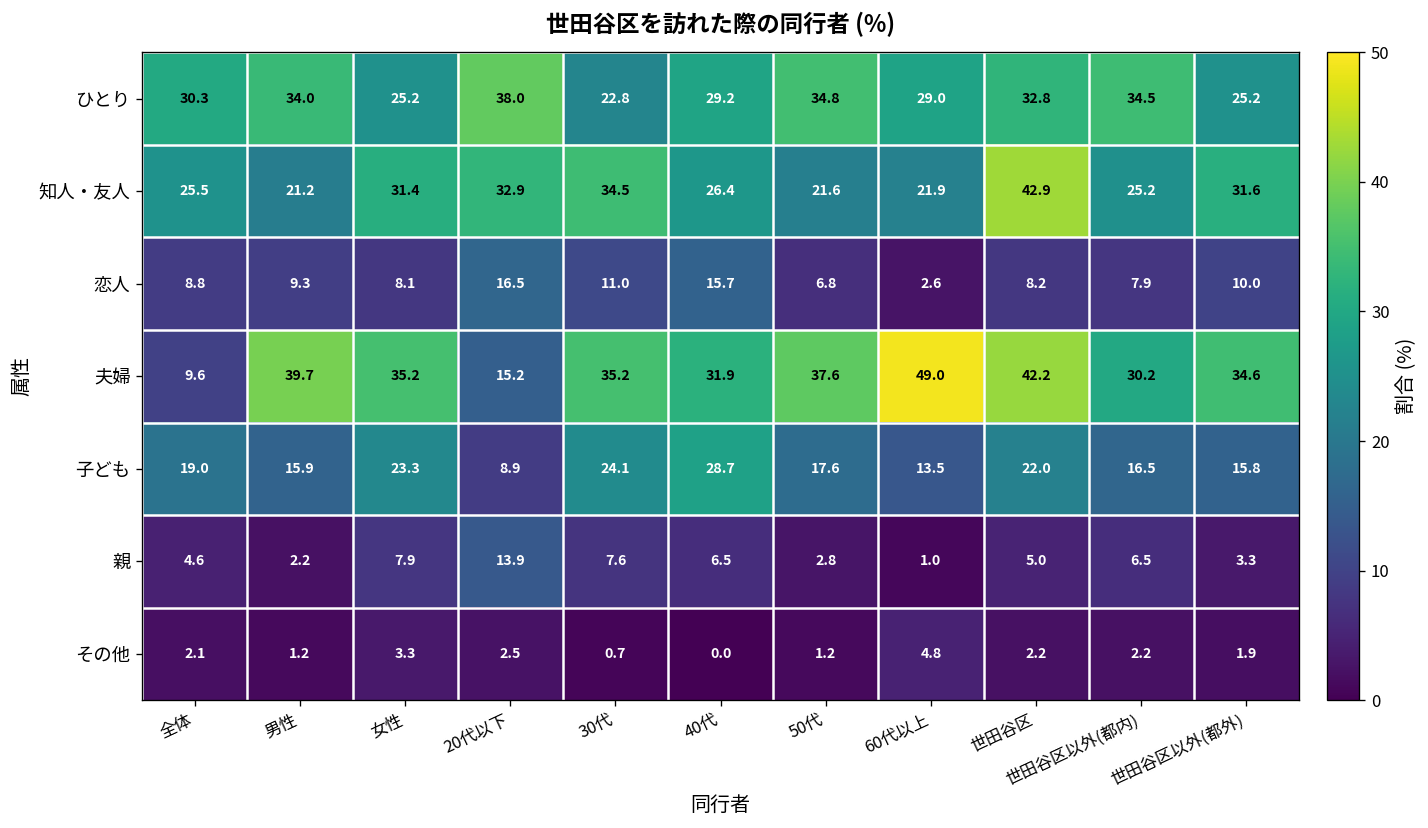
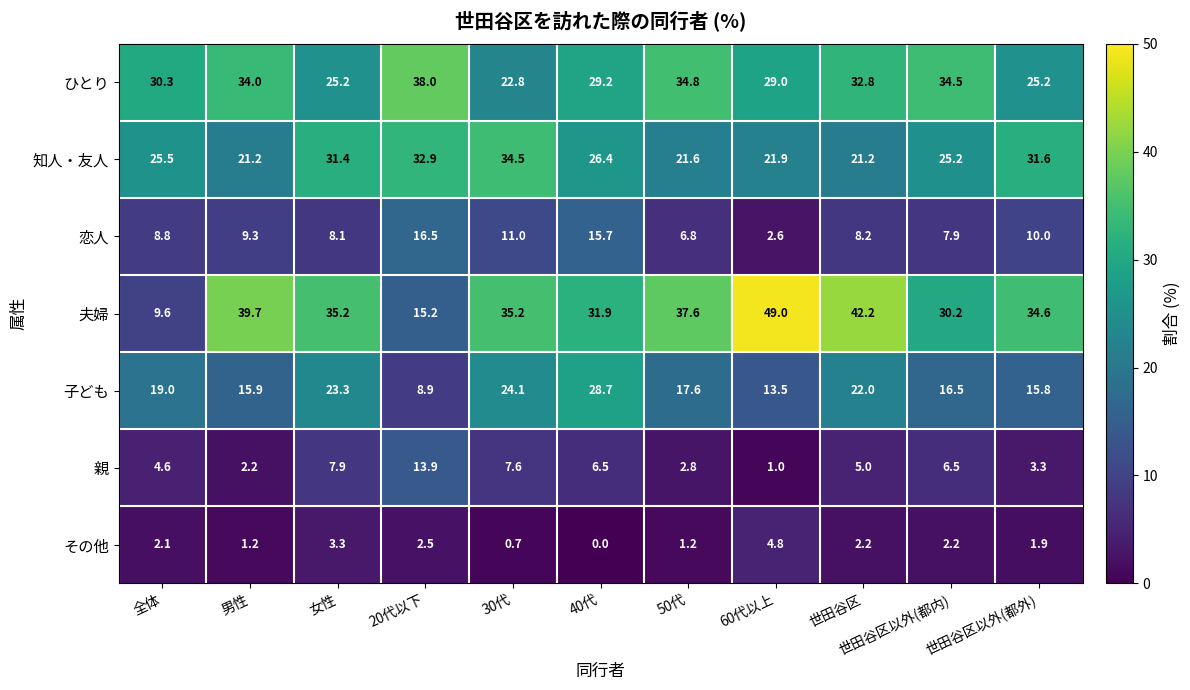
  {
    "ひとり": {
      "全体": 30.3,
      "男性": 34.0,
      "女性": 25.2,
      "20代以下": 38.0,
      "30代": 22.8,
      "40代": 29.2,
      "50代": 34.8,
      "60代以上": 29.0,
      "世田谷区": 32.8,
      "世田谷区以外(都内)": 34.5,
      "世田谷区以外(都外)": 25.2
    },
    "知人・友人": {
      "全体": 25.5,
      "男性": 21.2,
      "女性": 31.4,
      "20代以下": 32.9,
      "30代": 34.5,
      "40代": 26.4,
      "50代": 21.6,
      "60代以上": 21.9,
-     "世田谷区": 42.9,
+     "世田谷区": 21.2,
      "世田谷区以外(都内)": 25.2,
      "世田谷区以外(都外)": 31.6
    },
    "恋人": {
      "全体": 8.8,
      "男性": 9.3,
      "女性": 8.1,
      "20代以下": 16.5,
      "30代": 11.0,
      "40代": 15.7,
      "50代": 6.8,
      "60代以上": 2.6,
      "世田谷区": 8.2,
      "世田谷区以外(都内)": 7.9,
      "世田谷区以外(都外)": 10.0
    },
    "夫婦": {
      "全体": 9.6,
      "男性": 39.7,
      "女性": 35.2,
      "20代以下": 15.2,
      "30代": 35.2,
      "40代": 31.9,
      "50代": 37.6,
      "60代以上": 49.0,
      "世田谷区": 42.2,
      "世田谷区以外(都内)": 30.2,
      "世田谷区以外(都外)": 34.6
    },
    "子ども": {
      "全体": 19.0,
      "男性": 15.9,
      "女性": 23.3,
      "20代以下": 8.9,
      "30代": 24.1,
      "40代": 28.7,
      "50代": 17.6,
      "60代以上": 13.5,
      "世田谷区": 22.0,
      "世田谷区以外(都内)": 16.5,
      "世田谷区以外(都外)": 15.8
    },
    "親": {
      "全体": 4.6,
      "男性": 2.2,
      "女性": 7.9,
      "20代以下": 13.9,
      "30代": 7.6,
      "40代": 6.5,
      "50代": 2.8,
      "60代以上": 1.0,
      "世田谷区": 5.0,
      "世田谷区以外(都内)": 6.5,
      "世田谷区以外(都外)": 3.3
    },
    "その他": {
      "全体": 2.1,
      "男性": 1.2,
      "女性": 3.3,
      "20代以下": 2.5,
      "30代": 0.7,
      "40代": 0.0,
      "50代": 1.2,
      "60代以上": 4.8,
      "世田谷区": 2.2,
      "世田谷区以外(都内)": 2.2,
      "世田谷区以外(都外)": 1.9
    }
  }
